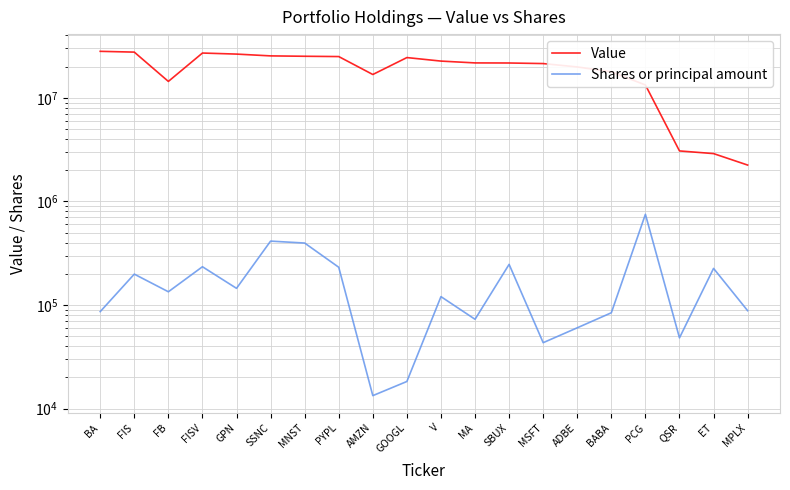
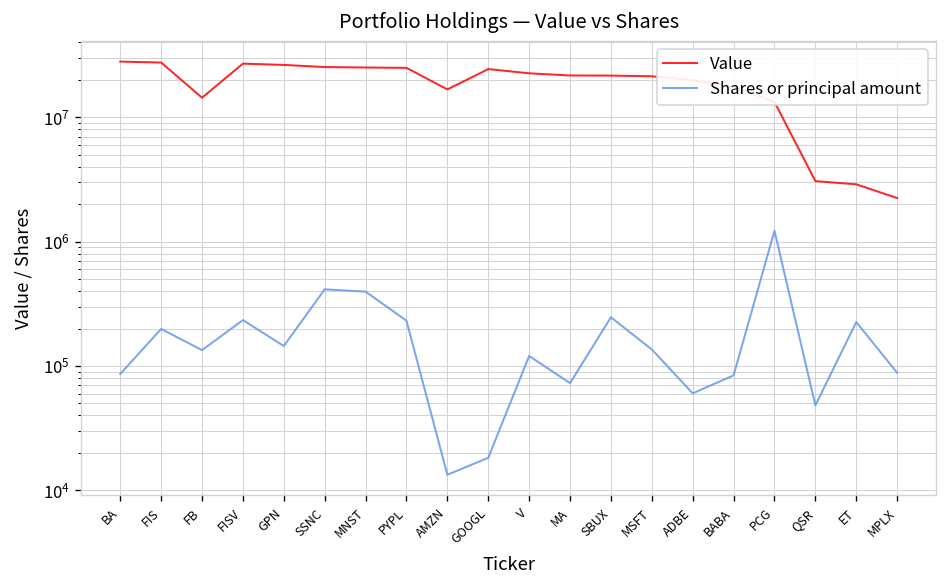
  {
    "Value": {
      "BA": 28000000,
      "FIS": 28000000,
      "FB": 14000000,
      "FISV": 27000000,
      "GPN": 26000000,
      "SSNC": 25000000,
      "MNST": 25000000,
      "PYPL": 25000000,
      "AMZN": 17000000,
      "GOOGL": 24000000,
      "V": 23000000,
      "MA": 22000000,
      "SBUX": 22000000,
      "MSFT": 21000000,
      "QSR": 3100000,
      "ET": 2900000,
      "MPLX": 2200000
    },
    "Shares or principal amount": {
      "BA": 90000,
      "FIS": 200000,
      "FB": 130000,
      "FISV": 230000,
      "GPN": 140000,
      "SSNC": 410000,
      "MNST": 400000,
      "PYPL": 230000,
      "AMZN": 13000,
      "GOOGL": 18000,
      "V": 120000,
      "MA": 70000,
      "SBUX": 250000,
-     "MSFT": 43000,
+     "MSFT": 140000,
      "ADBE": 60000,
      "BABA": 80000,
-     "PCG": 800000,
+     "PCG": 1200000,
      "QSR": 50000,
      "ET": 230000,
      "MPLX": 90000
    }
  }
